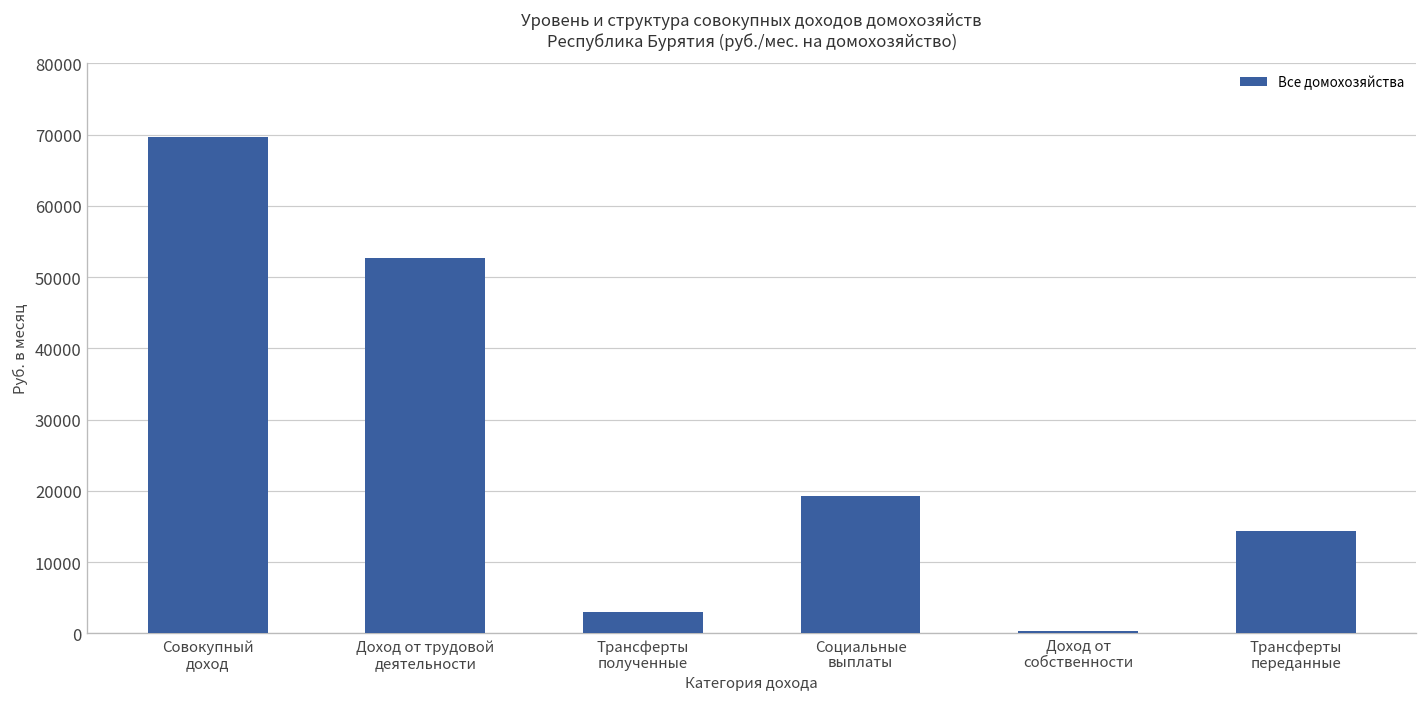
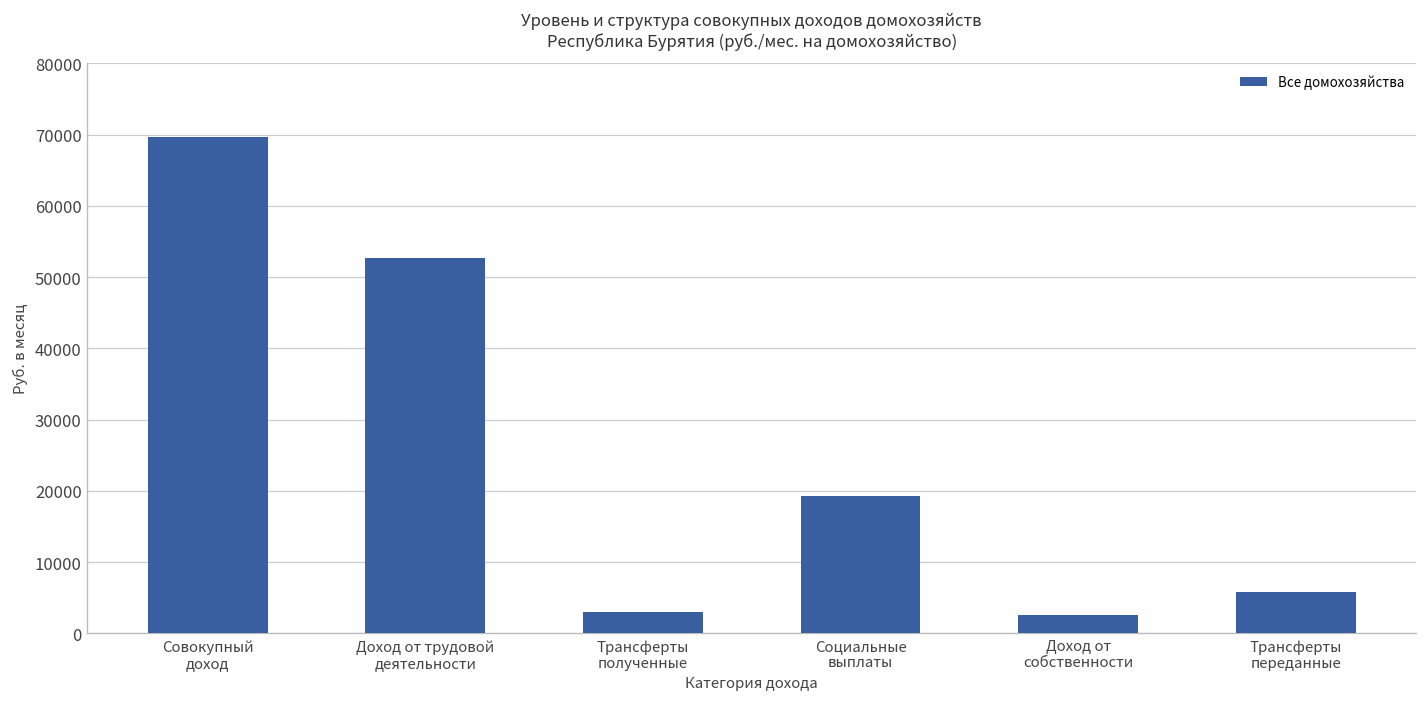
  {
    "Совокупный доход": 70000,
    "Доход от трудовой деятельности": 53000,
    "Трансферты полученные": 3000,
    "Социальные выплаты": 19000,
-   "Доход от собственности": 0,
-   "Трансферты переданные": 14000
+   "Доход от собственности": 3000,
+   "Трансферты переданные": 6000
  }
